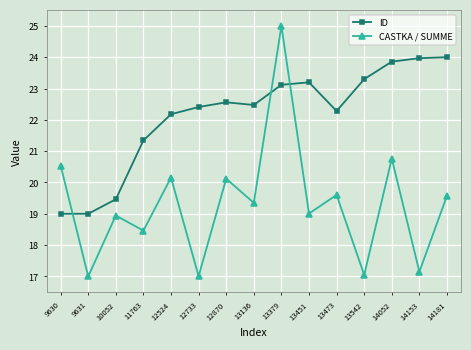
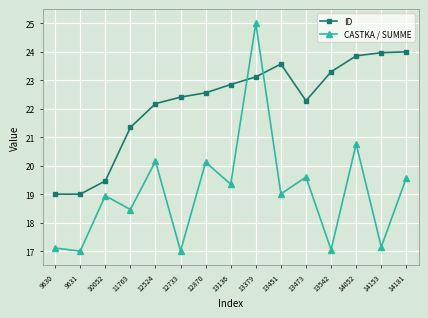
  {
    "ID": {
      "9630": 19.0,
      "9631": 19.0,
      "10052": 19.5,
      "11763": 21.3,
      "12524": 22.2,
      "12733": 22.4,
      "12870": 22.6,
-     "13136": 22.5,
+     "13136": 22.9,
      "13379": 23.1,
-     "13451": 23.2,
+     "13451": 23.6,
      "13473": 22.3,
      "13542": 23.3,
      "14052": 23.9,
      "14153": 24.0,
      "14181": 24.0
    },
    "CASTKA / SUMME": {
-     "9630": 20.5,
+     "9630": 17.1,
      "9631": 17.0,
      "10052": 18.9,
      "11763": 18.5,
      "12524": 20.2,
      "12733": 17.0,
      "12870": 20.1,
      "13136": 19.3,
      "13379": 25.0,
      "13451": 19.0,
      "13473": 19.6,
      "13542": 17.0,
      "14052": 20.8,
      "14153": 17.1,
      "14181": 19.6
    }
  }
